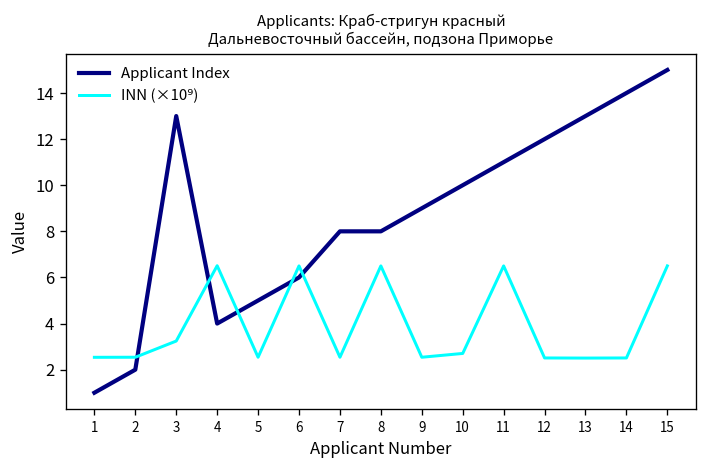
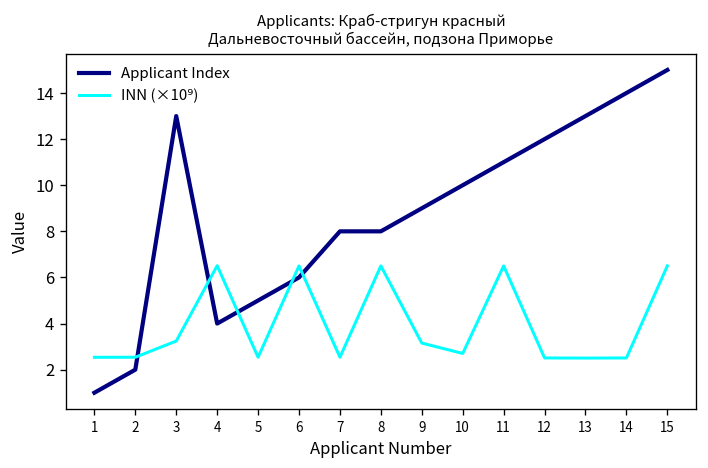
  {
    "Applicant Index": {
      "1": 1.0,
      "2": 2.0,
      "3": 13.0,
      "4": 4.0,
      "5": 5.0,
      "6": 6.0,
      "7": 8.0,
      "8": 8.0,
      "9": 9.0,
      "10": 10.0,
      "11": 11.0,
      "12": 12.0,
      "13": 13.0,
      "14": 14.0,
      "15": 15.0
    },
    "INN (×10⁹)": {
      "1": 2.5,
      "2": 2.5,
      "3": 3.2,
      "4": 6.5,
      "5": 2.5,
      "6": 6.5,
      "7": 2.5,
      "8": 6.5,
-     "9": 2.5,
+     "9": 3.2,
      "10": 2.7,
      "11": 6.5,
      "12": 2.5,
      "13": 2.5,
      "14": 2.5,
      "15": 6.5
    }
  }
